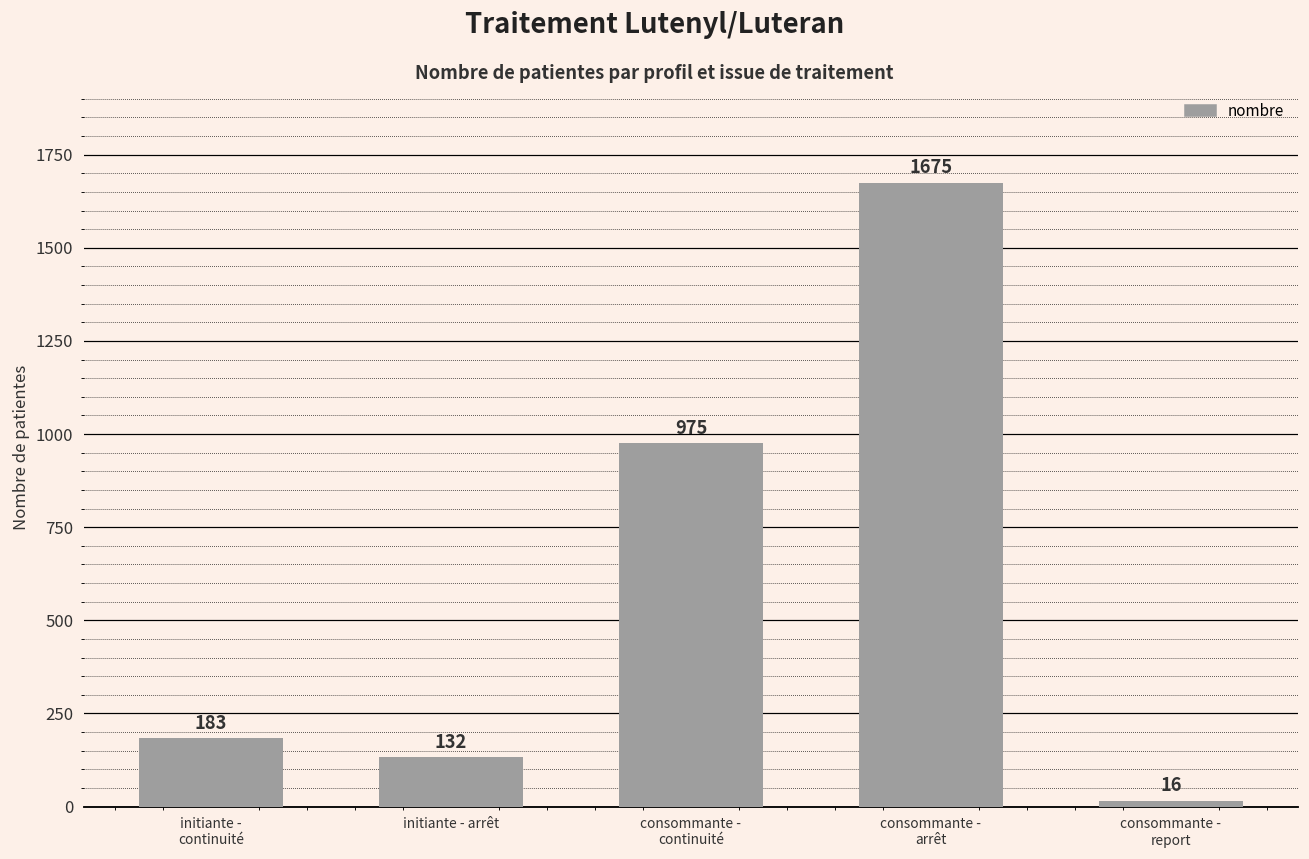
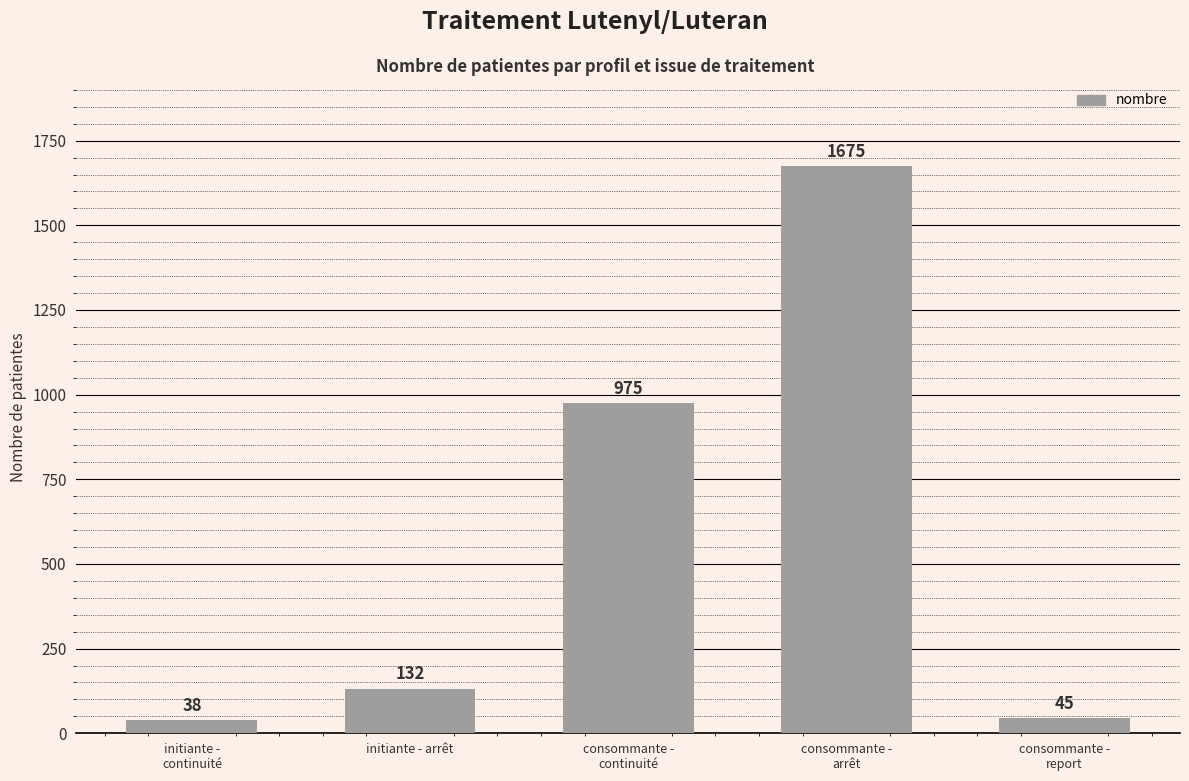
  {
-   "initiante - continuité": 183,
+   "initiante - continuité": 38,
    "initiante - arrêt": 132,
    "consommante - continuité": 975,
    "consommante - arrêt": 1675,
-   "consommante - report": 16
+   "consommante - report": 45
  }
